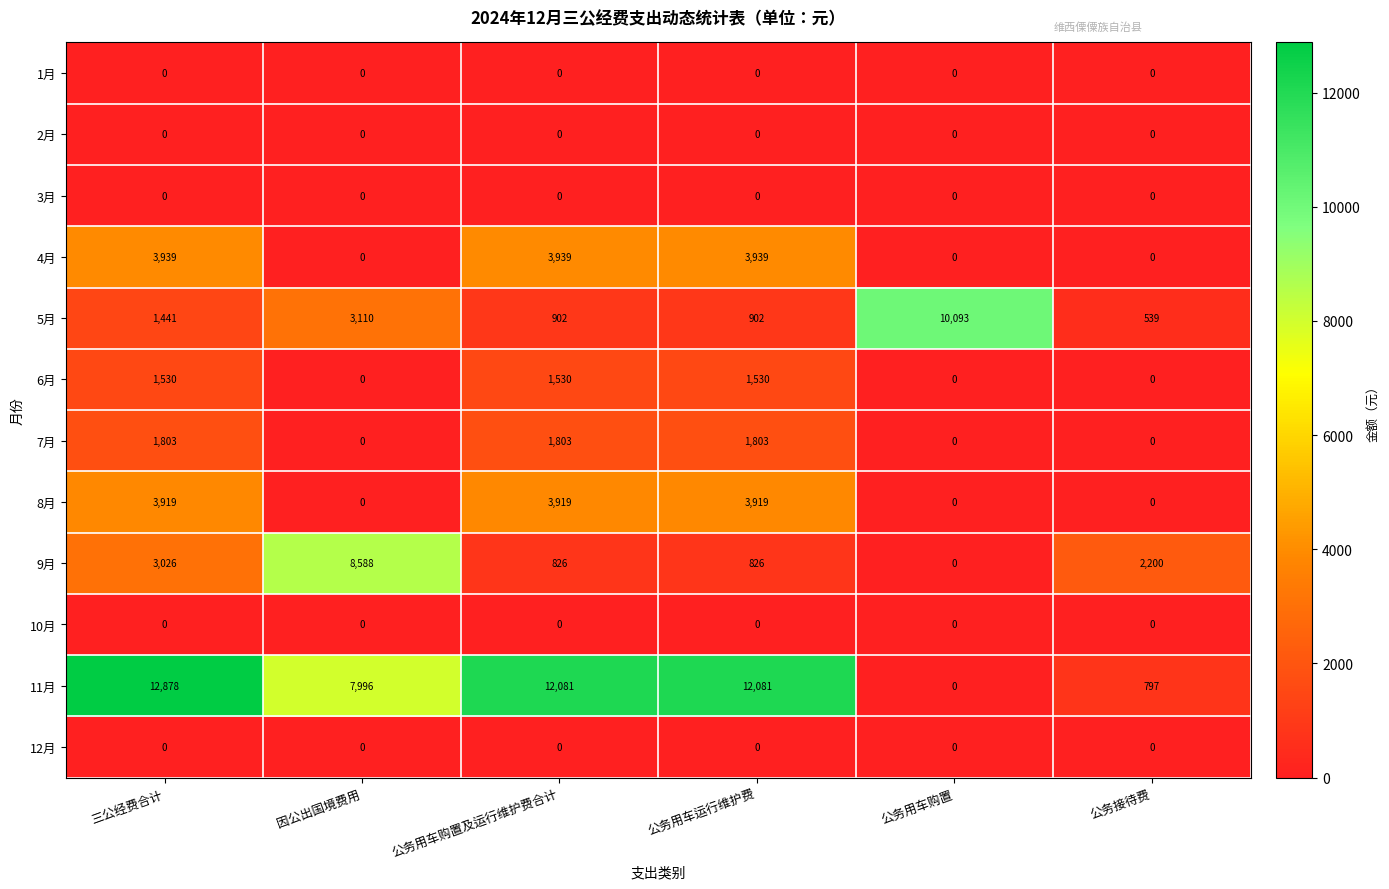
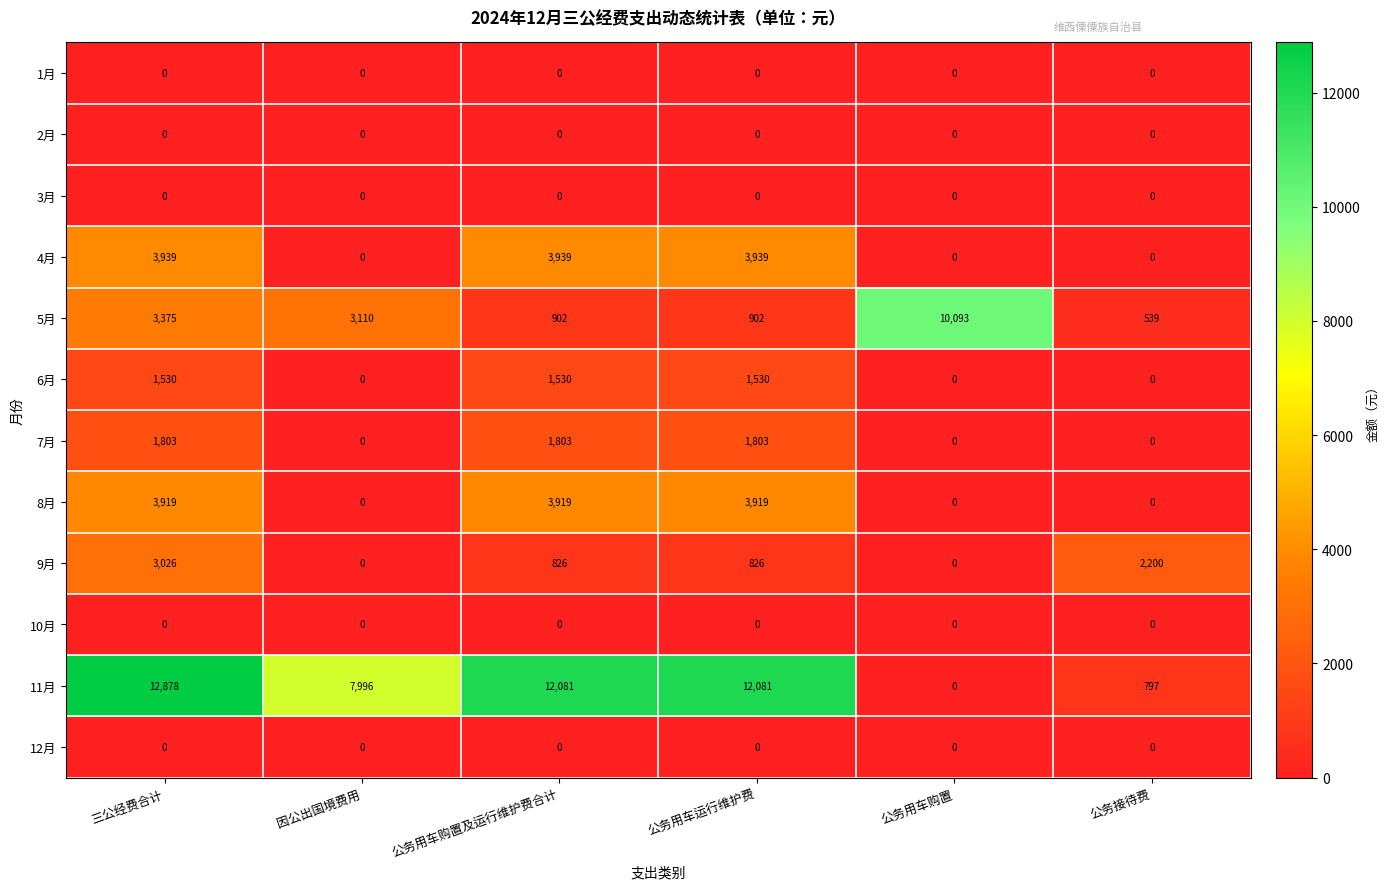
  {
    "1月": {
      "三公经费合计": "0",
      "因公出国境费用": "0",
      "公务用车购置及运行维护费合计": "0",
      "公务用车运行维护费": "0",
      "公务用车购置": "0",
      "公务接待费": "0"
    },
    "2月": {
      "三公经费合计": "0",
      "因公出国境费用": "0",
      "公务用车购置及运行维护费合计": "0",
      "公务用车运行维护费": "0",
      "公务用车购置": "0",
      "公务接待费": "0"
    },
    "3月": {
      "三公经费合计": "0",
      "因公出国境费用": "0",
      "公务用车购置及运行维护费合计": "0",
      "公务用车运行维护费": "0",
      "公务用车购置": "0",
      "公务接待费": "0"
    },
    "4月": {
      "三公经费合计": "3,939",
      "因公出国境费用": "0",
      "公务用车购置及运行维护费合计": "3,939",
      "公务用车运行维护费": "3,939",
      "公务用车购置": "0",
      "公务接待费": "0"
    },
    "5月": {
-     "三公经费合计": "1,441",
+     "三公经费合计": "3,375",
      "因公出国境费用": "3,110",
      "公务用车购置及运行维护费合计": "902",
      "公务用车运行维护费": "902",
      "公务用车购置": "10,093",
      "公务接待费": "539"
    },
    "6月": {
      "三公经费合计": "1,530",
      "因公出国境费用": "0",
      "公务用车购置及运行维护费合计": "1,530",
      "公务用车运行维护费": "1,530",
      "公务用车购置": "0",
      "公务接待费": "0"
    },
    "7月": {
      "三公经费合计": "1,803",
      "因公出国境费用": "0",
      "公务用车购置及运行维护费合计": "1,803",
      "公务用车运行维护费": "1,803",
      "公务用车购置": "0",
      "公务接待费": "0"
    },
    "8月": {
      "三公经费合计": "3,919",
      "因公出国境费用": "0",
      "公务用车购置及运行维护费合计": "3,919",
      "公务用车运行维护费": "3,919",
      "公务用车购置": "0",
      "公务接待费": "0"
    },
    "9月": {
      "三公经费合计": "3,026",
-     "因公出国境费用": "8,588",
+     "因公出国境费用": "0",
      "公务用车购置及运行维护费合计": "826",
      "公务用车运行维护费": "826",
      "公务用车购置": "0",
      "公务接待费": "2,200"
    },
    "10月": {
      "三公经费合计": "0",
      "因公出国境费用": "0",
      "公务用车购置及运行维护费合计": "0",
      "公务用车运行维护费": "0",
      "公务用车购置": "0",
      "公务接待费": "0"
    },
    "11月": {
      "三公经费合计": "12,878",
      "因公出国境费用": "7,996",
      "公务用车购置及运行维护费合计": "12,081",
      "公务用车运行维护费": "12,081",
      "公务用车购置": "0",
      "公务接待费": "797"
    },
    "12月": {
      "三公经费合计": "0",
      "因公出国境费用": "0",
      "公务用车购置及运行维护费合计": "0",
      "公务用车运行维护费": "0",
      "公务用车购置": "0",
      "公务接待费": "0"
    }
  }
